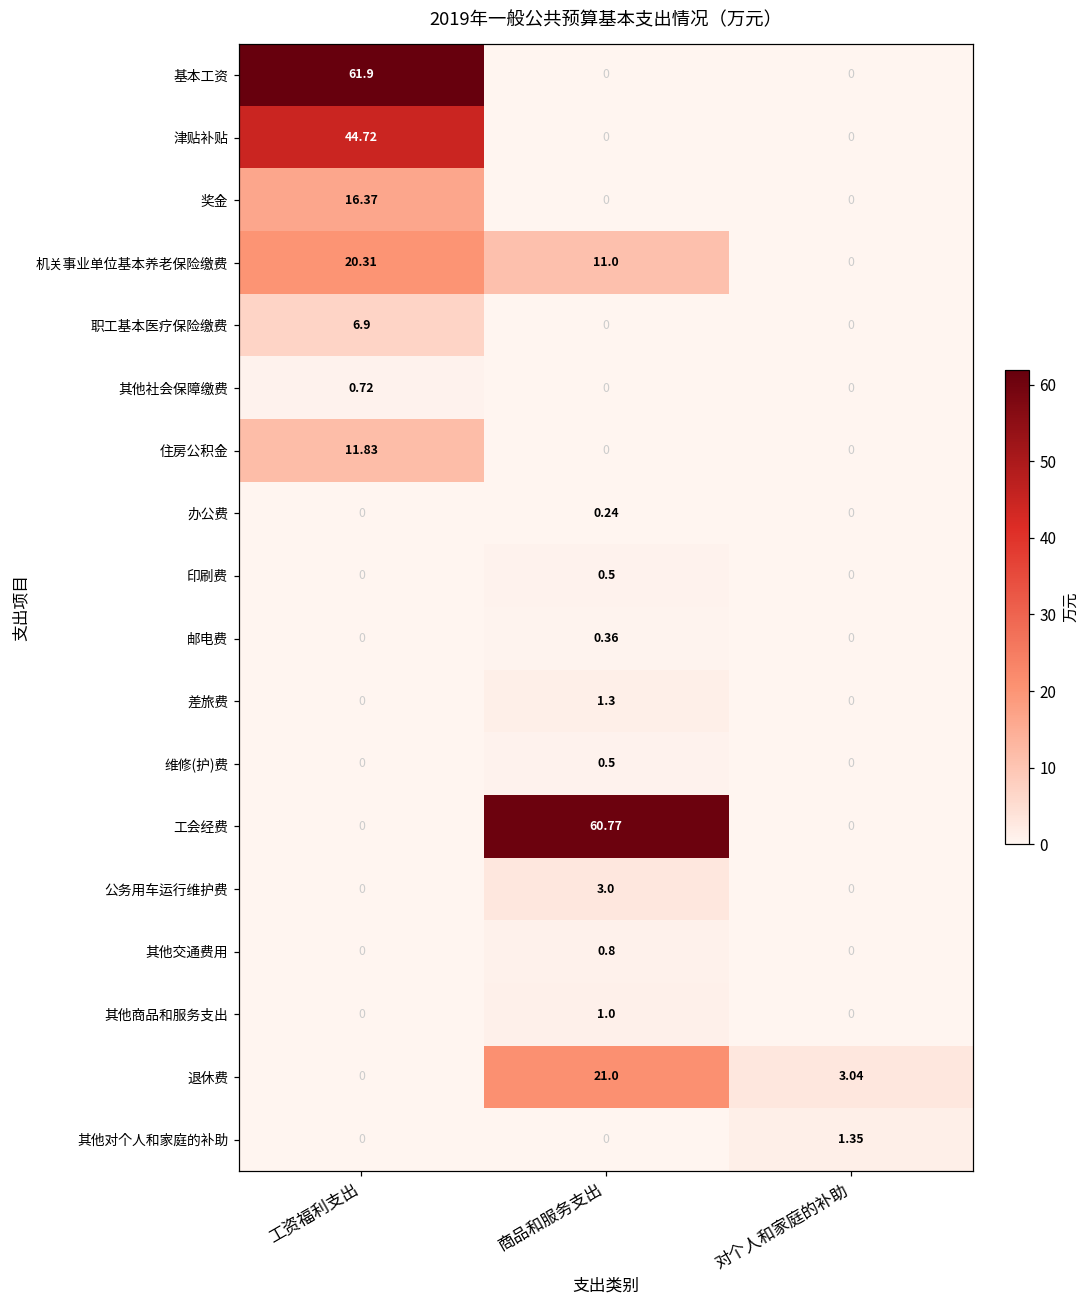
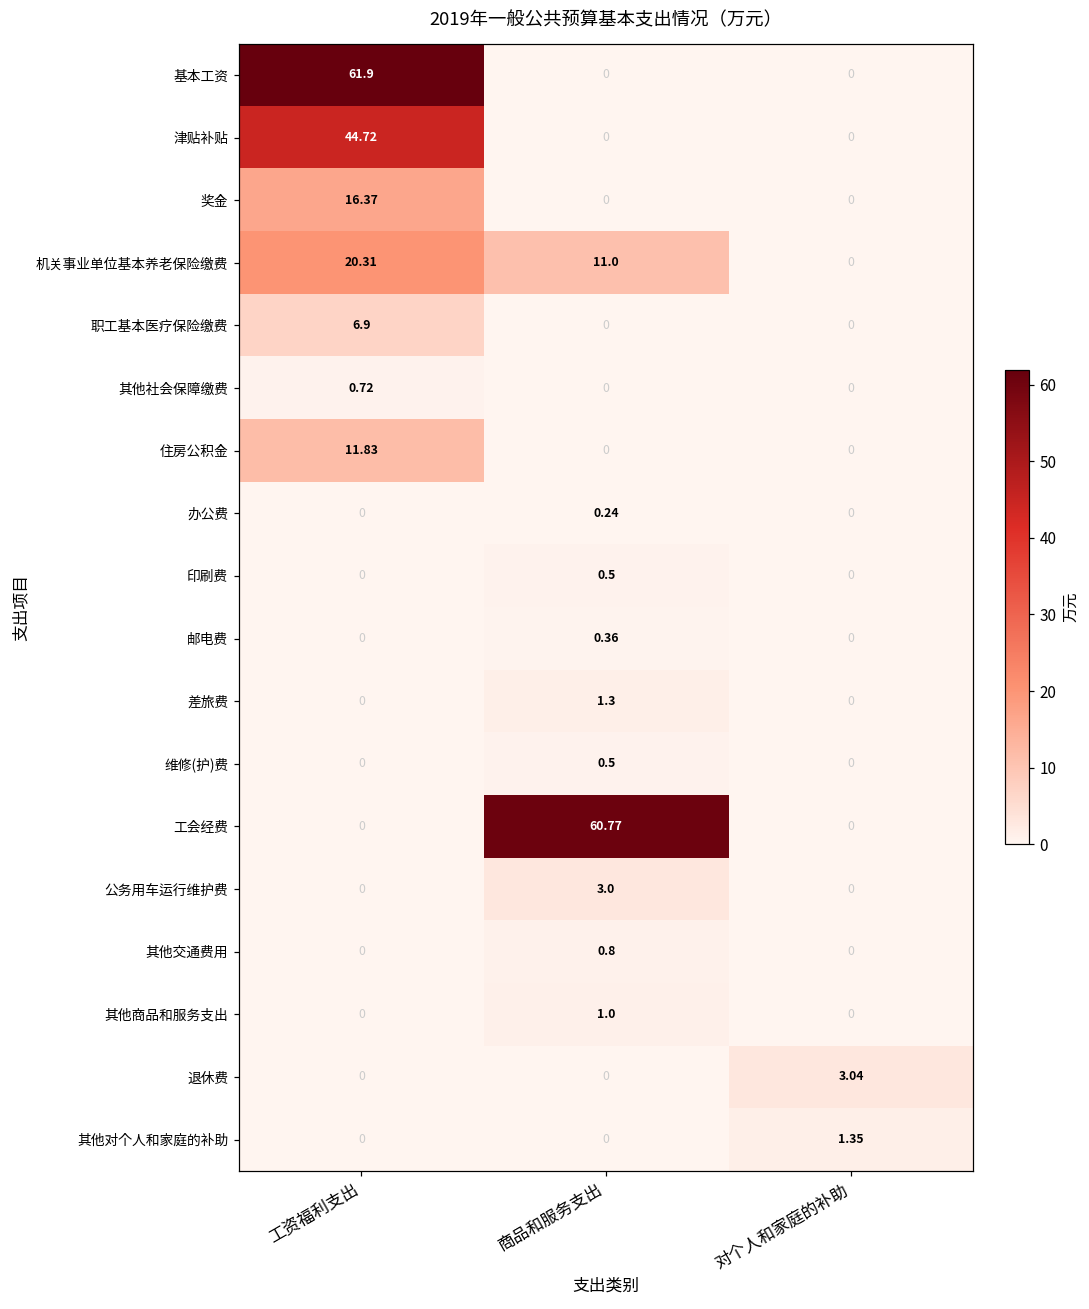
  {
    "基本工资": {
      "工资福利支出": 61.9,
      "商品和服务支出": 0,
      "对个人和家庭的补助": 0
    },
    "津贴补贴": {
      "工资福利支出": 44.72,
      "商品和服务支出": 0,
      "对个人和家庭的补助": 0
    },
    "奖金": {
      "工资福利支出": 16.37,
      "商品和服务支出": 0,
      "对个人和家庭的补助": 0
    },
    "机关事业单位基本养老保险缴费": {
      "工资福利支出": 20.31,
      "商品和服务支出": 11.0,
      "对个人和家庭的补助": 0
    },
    "职工基本医疗保险缴费": {
      "工资福利支出": 6.9,
      "商品和服务支出": 0,
      "对个人和家庭的补助": 0
    },
    "其他社会保障缴费": {
      "工资福利支出": 0.72,
      "商品和服务支出": 0,
      "对个人和家庭的补助": 0
    },
    "住房公积金": {
      "工资福利支出": 11.83,
      "商品和服务支出": 0,
      "对个人和家庭的补助": 0
    },
    "办公费": {
      "工资福利支出": 0,
      "商品和服务支出": 0.24,
      "对个人和家庭的补助": 0
    },
    "印刷费": {
      "工资福利支出": 0,
      "商品和服务支出": 0.5,
      "对个人和家庭的补助": 0
    },
    "邮电费": {
      "工资福利支出": 0,
      "商品和服务支出": 0.36,
      "对个人和家庭的补助": 0
    },
    "差旅费": {
      "工资福利支出": 0,
      "商品和服务支出": 1.3,
      "对个人和家庭的补助": 0
    },
    "维修(护)费": {
      "工资福利支出": 0,
      "商品和服务支出": 0.5,
      "对个人和家庭的补助": 0
    },
    "工会经费": {
      "工资福利支出": 0,
      "商品和服务支出": 60.77,
      "对个人和家庭的补助": 0
    },
    "公务用车运行维护费": {
      "工资福利支出": 0,
      "商品和服务支出": 3.0,
      "对个人和家庭的补助": 0
    },
    "其他交通费用": {
      "工资福利支出": 0,
      "商品和服务支出": 0.8,
      "对个人和家庭的补助": 0
    },
    "其他商品和服务支出": {
      "工资福利支出": 0,
      "商品和服务支出": 1.0,
      "对个人和家庭的补助": 0
    },
    "退休费": {
      "工资福利支出": 0,
-     "商品和服务支出": 21.0,
+     "商品和服务支出": 0,
      "对个人和家庭的补助": 3.04
    },
    "其他对个人和家庭的补助": {
      "工资福利支出": 0,
      "商品和服务支出": 0,
      "对个人和家庭的补助": 1.35
    }
  }
